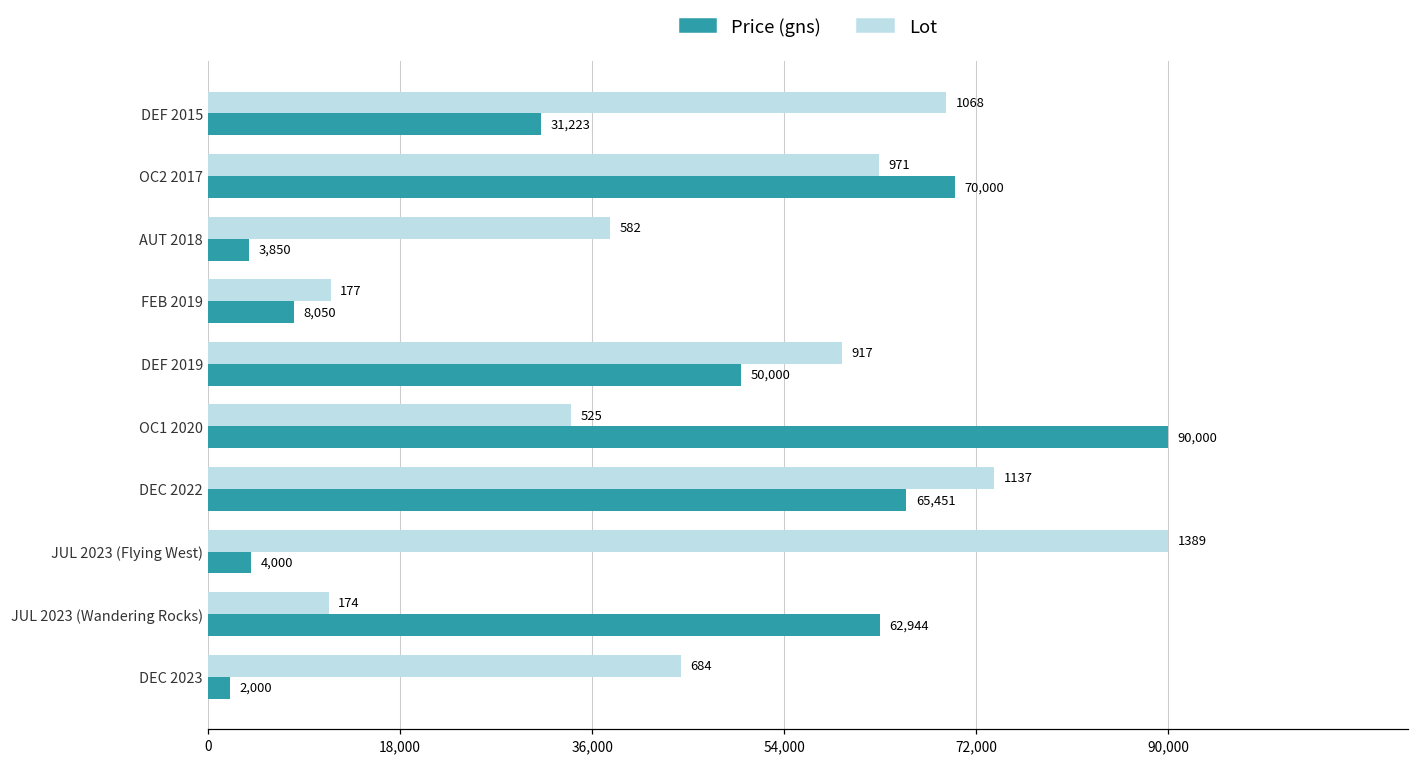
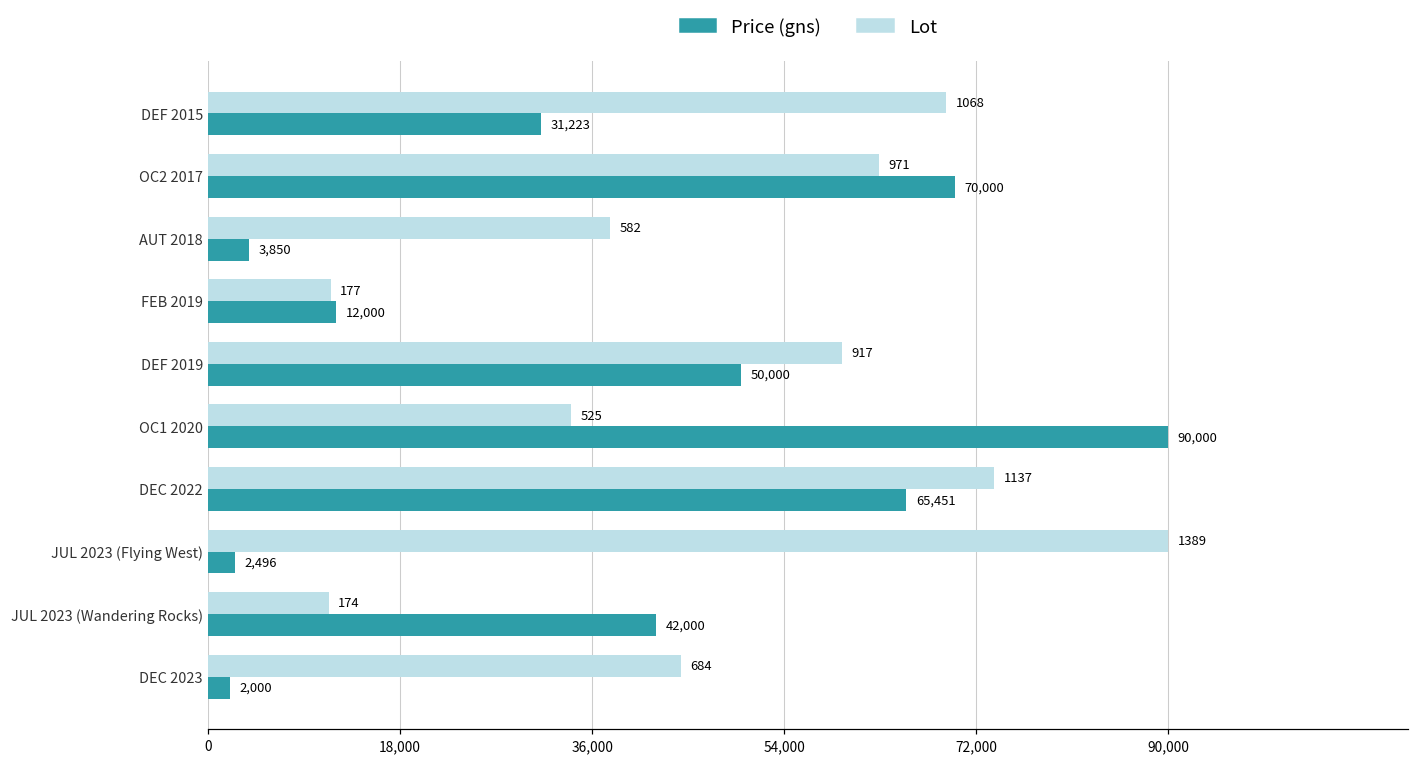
  {
    "Price (gns)": {
      "DEF 2015": "31,223",
      "OC2 2017": "70,000",
      "AUT 2018": "3,850",
-     "FEB 2019": "8,050",
+     "FEB 2019": "12,000",
      "DEF 2019": "50,000",
      "OC1 2020": "90,000",
      "DEC 2022": "65,451",
-     "JUL 2023 (Flying West)": "4,000",
-     "JUL 2023 (Wandering Rocks)": "62,944",
+     "JUL 2023 (Flying West)": "2,496",
+     "JUL 2023 (Wandering Rocks)": "42,000",
      "DEC 2023": "2,000"
    }
  }
